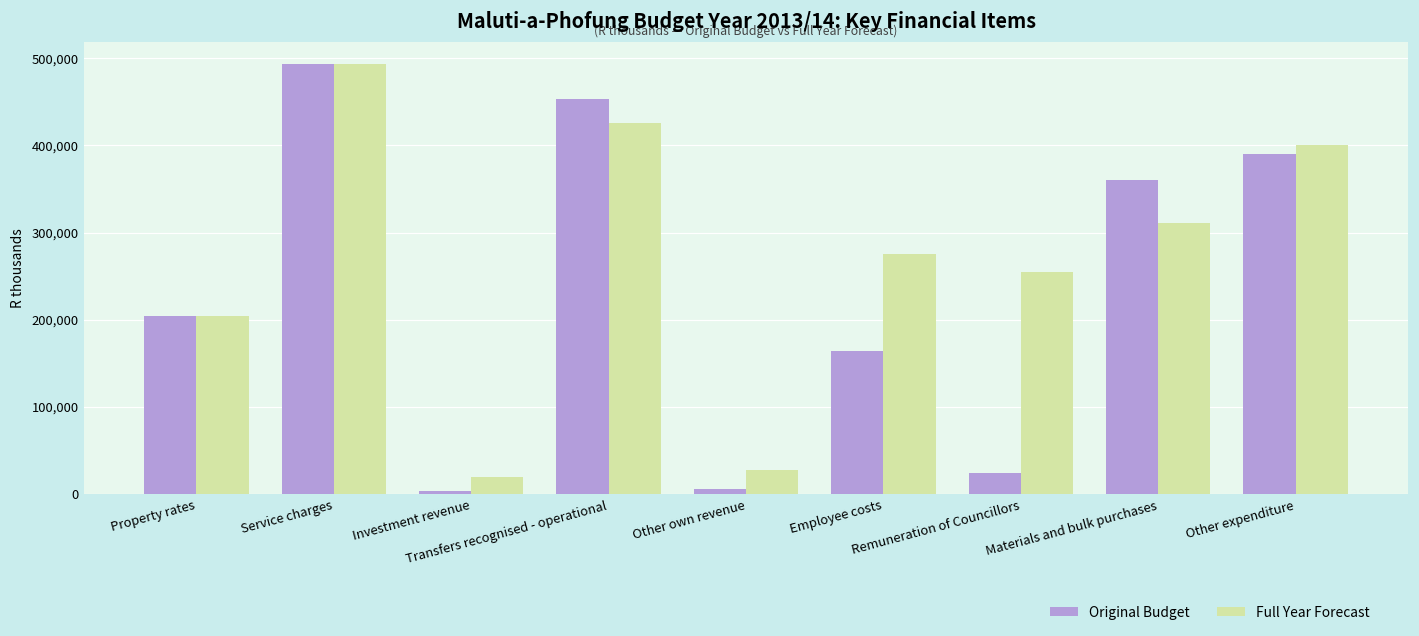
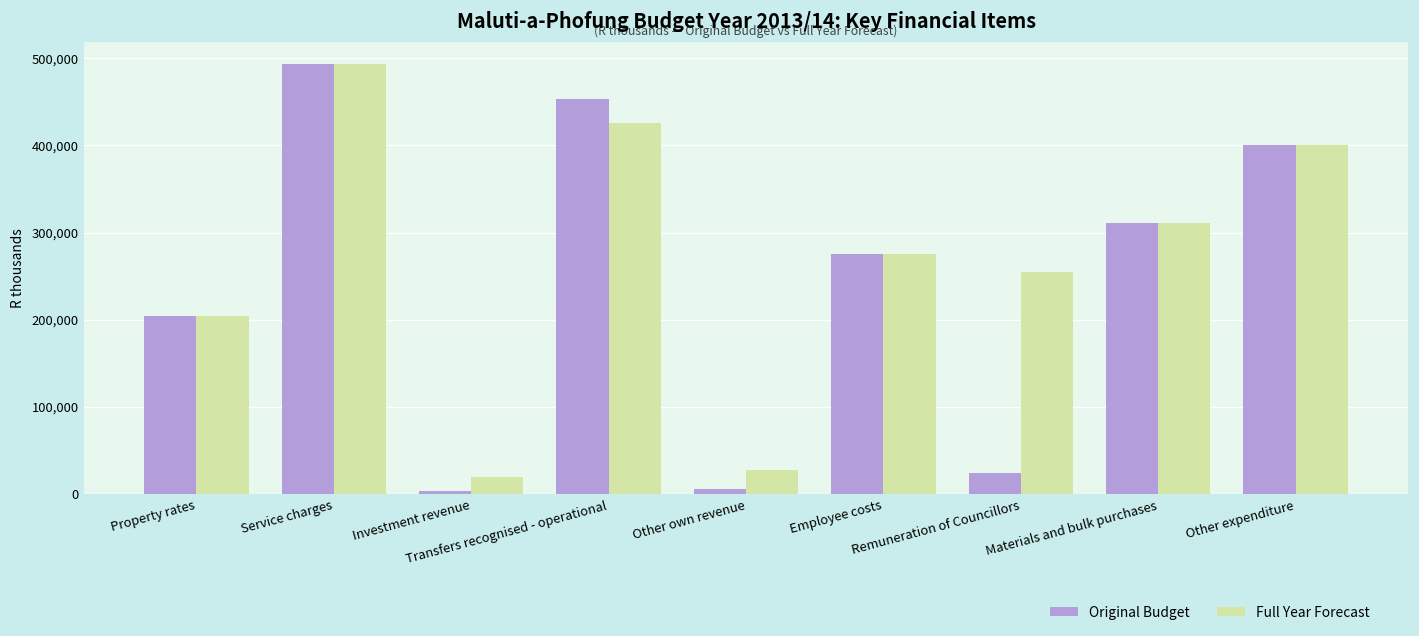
  {
    "Original Budget": {
      "Property rates": "200,000",
      "Service charges": "490,000",
      "Transfers recognised - operational": "450,000",
      "Other own revenue": "10,000",
-     "Employee costs": "160,000",
+     "Employee costs": "280,000",
      "Remuneration of Councillors": "20,000",
-     "Materials and bulk purchases": "360,000",
-     "Other expenditure": "390,000"
+     "Materials and bulk purchases": "310,000",
+     "Other expenditure": "400,000"
    },
    "Full Year Forecast": {
      "Property rates": "200,000",
      "Service charges": "490,000",
      "Investment revenue": "20,000",
      "Transfers recognised - operational": "430,000",
      "Other own revenue": "30,000",
      "Employee costs": "280,000",
      "Remuneration of Councillors": "250,000",
      "Materials and bulk purchases": "310,000",
      "Other expenditure": "400,000"
    }
  }
